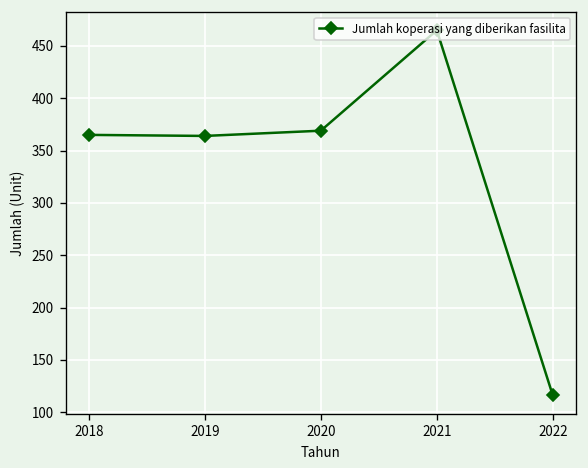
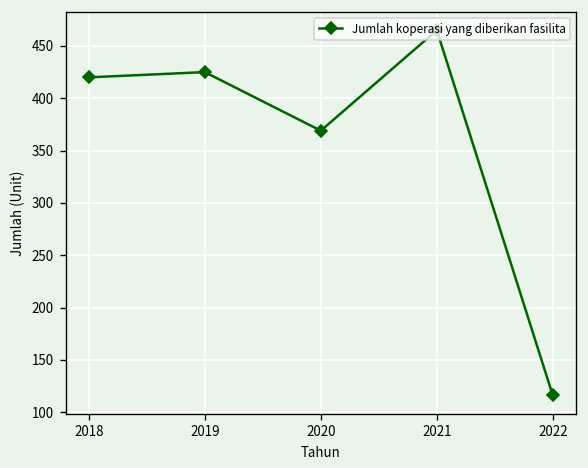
  {
-   "2018": 370,
-   "2019": 360,
+   "2018": 420,
+   "2019": 430,
    "2020": 370,
    "2022": 120
  }
